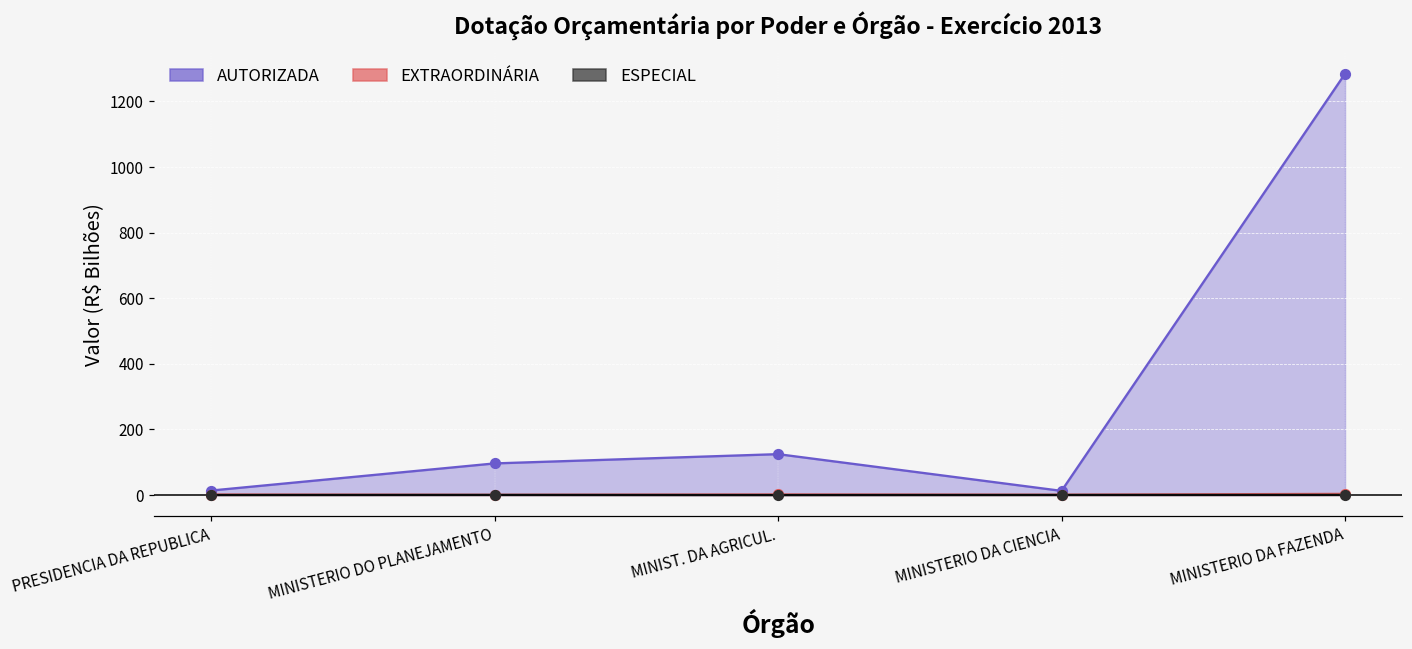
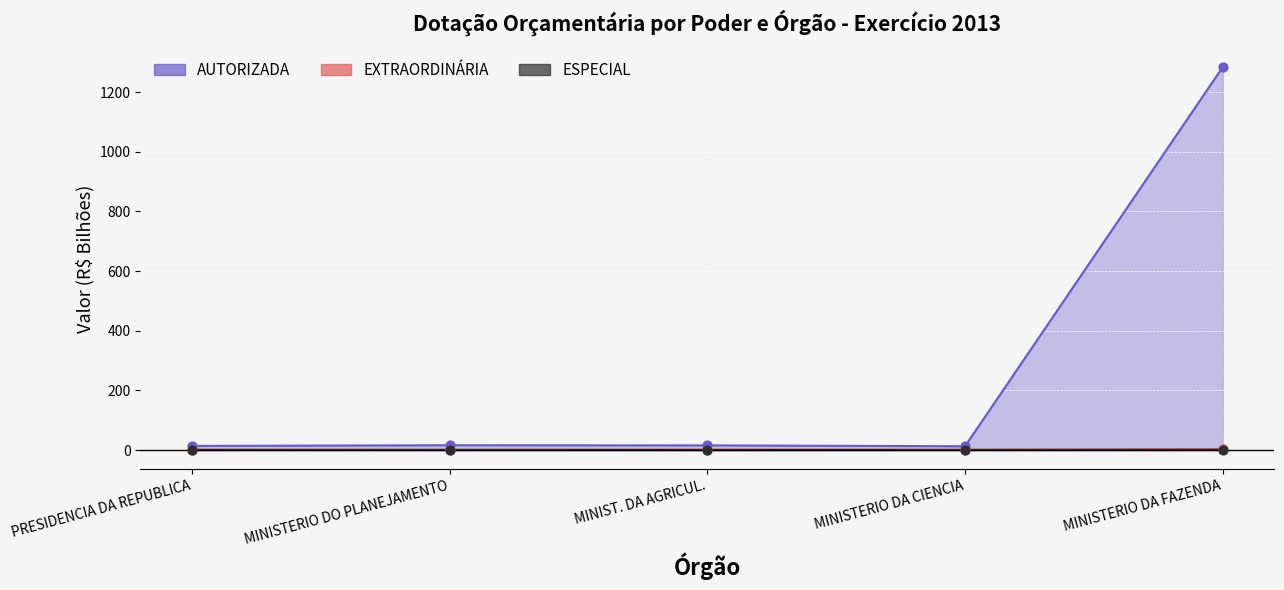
  {
    "AUTORIZADA": {
      "PRESIDENCIA DA REPUBLICA": 10,
-     "MINISTERIO DO PLANEJAMENTO": 100,
-     "MINIST. DA AGRICUL.": 120,
+     "MINISTERIO DO PLANEJAMENTO": 20,
+     "MINIST. DA AGRICUL.": 20,
      "MINISTERIO DA CIENCIA": 10,
      "MINISTERIO DA FAZENDA": 1280
    }
  }
